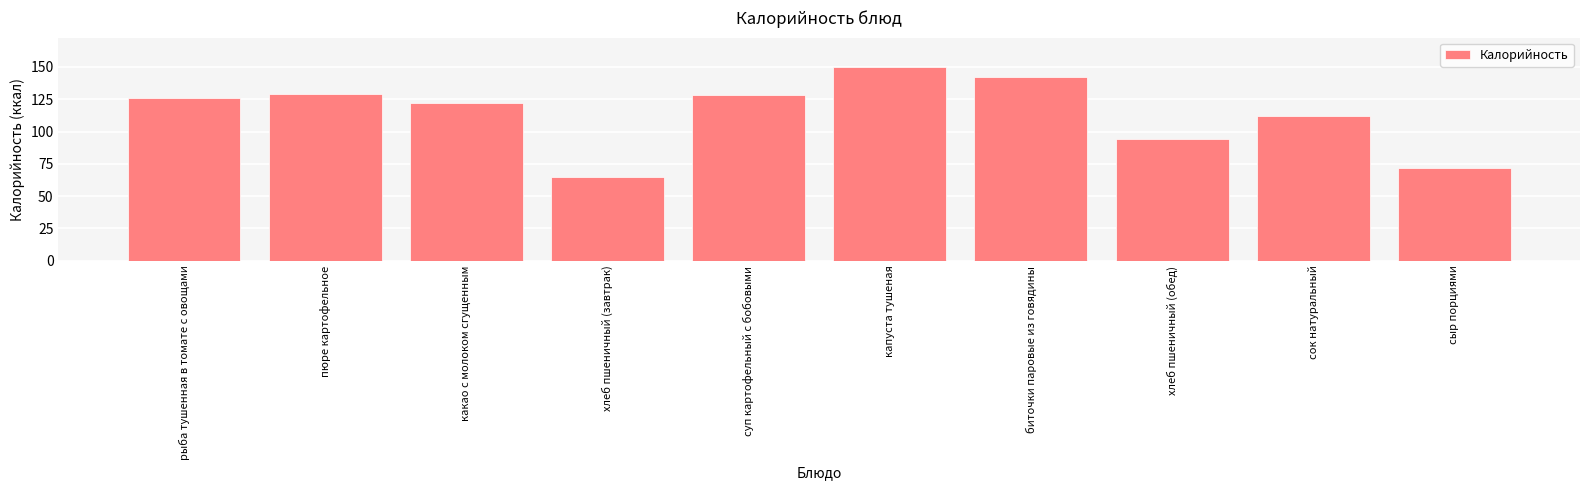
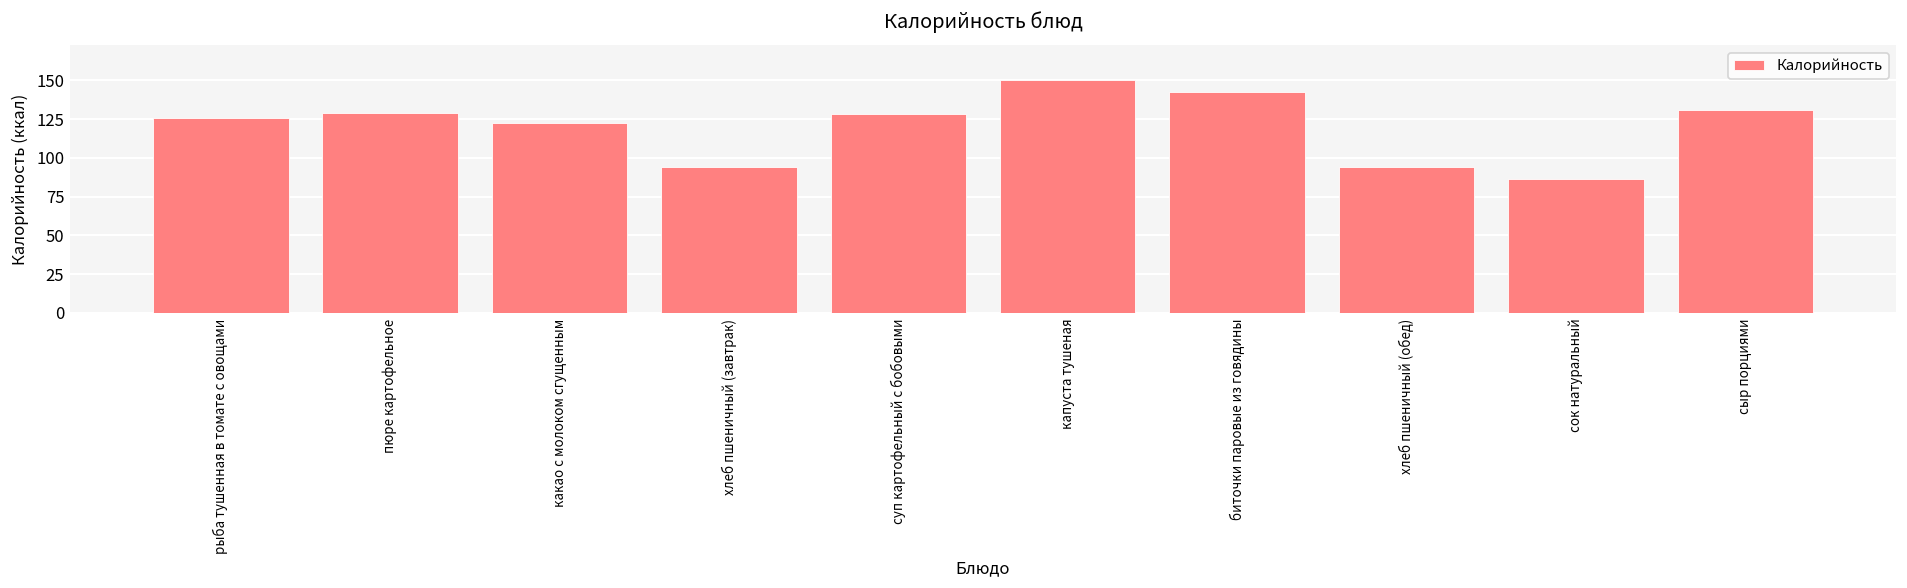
  {
    "рыба тушенная в томате с овощами": 126,
    "пюре картофельное": 129,
    "какао с молоком сгущенным": 122,
-   "хлеб пшеничный (завтрак)": 65,
+   "хлеб пшеничный (завтрак)": 94,
    "суп картофельный с бобовыми": 128,
    "капуста тушеная": 150,
    "биточки паровые из говядины": 143,
    "хлеб пшеничный (обед)": 94,
-   "сок натуральный": 112,
-   "сыр порциями": 72
+   "сок натуральный": 87,
+   "сыр порциями": 131
  }
